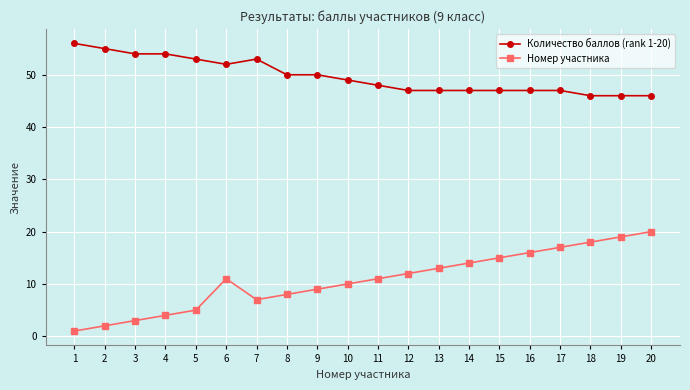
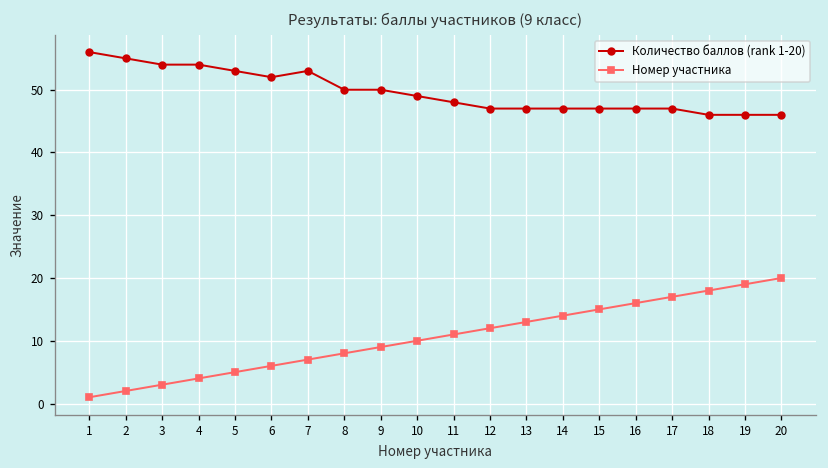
  {
    "Количество баллов (rank 1-20)": {
      "1": 56,
      "2": 55,
      "3": 54,
      "4": 54,
      "5": 53,
      "6": 52,
      "7": 53,
      "8": 50,
      "9": 50,
      "10": 49,
      "11": 48,
      "12": 47,
      "13": 47,
      "14": 47,
      "15": 47,
      "16": 47,
      "17": 47,
      "18": 46,
      "19": 46,
      "20": 46
    },
    "Номер участника": {
      "1": 1,
      "2": 2,
      "3": 3,
      "4": 4,
      "5": 5,
-     "6": 11,
+     "6": 6,
      "7": 7,
      "8": 8,
      "9": 9,
      "10": 10,
      "11": 11,
      "12": 12,
      "13": 13,
      "14": 14,
      "15": 15,
      "16": 16,
      "17": 17,
      "18": 18,
      "19": 19,
      "20": 20
    }
  }
